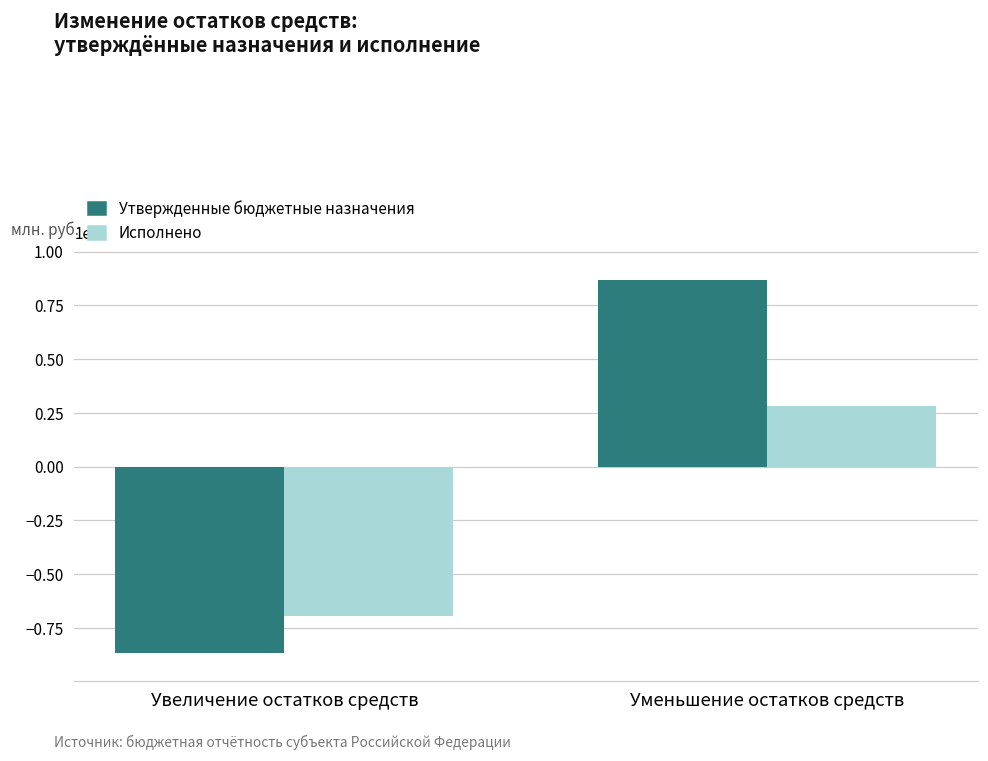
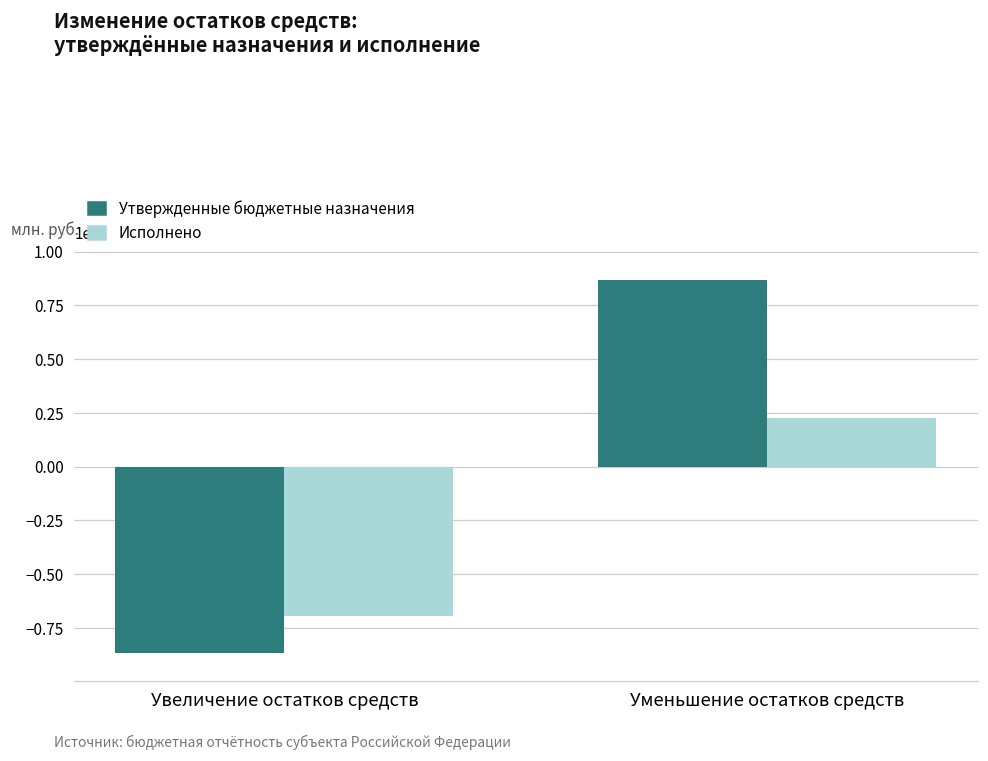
  {
    "Утвержденные бюджетные назначения": {
      "Увеличение остатков средств": -8700000,
      "Уменьшение остатков средств": 8700000
    },
    "Исполнено": {
      "Увеличение остатков средств": -6900000,
-     "Уменьшение остатков средств": 2800000
+     "Уменьшение остатков средств": 2300000
    }
  }
